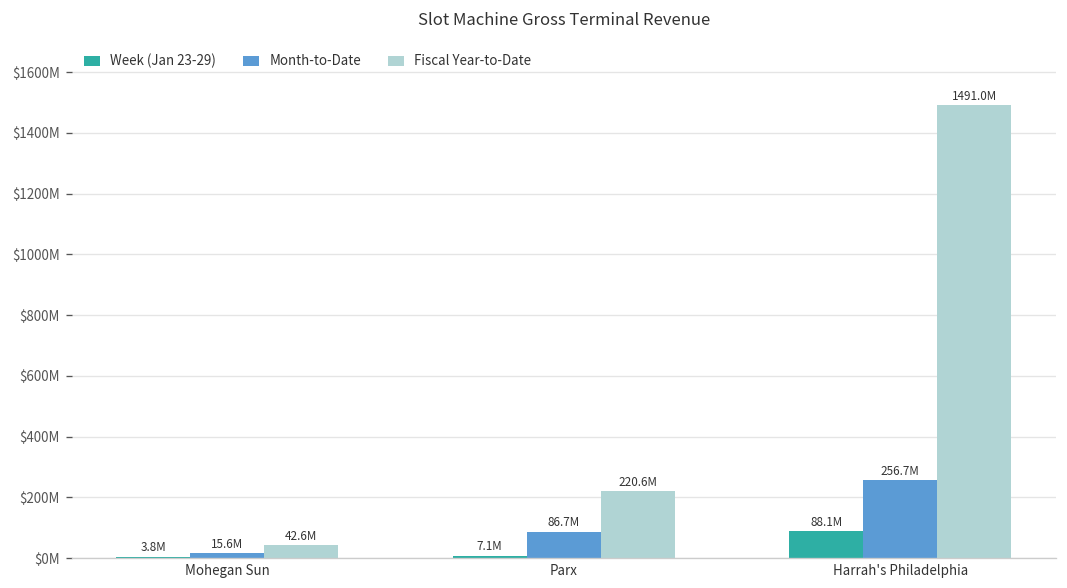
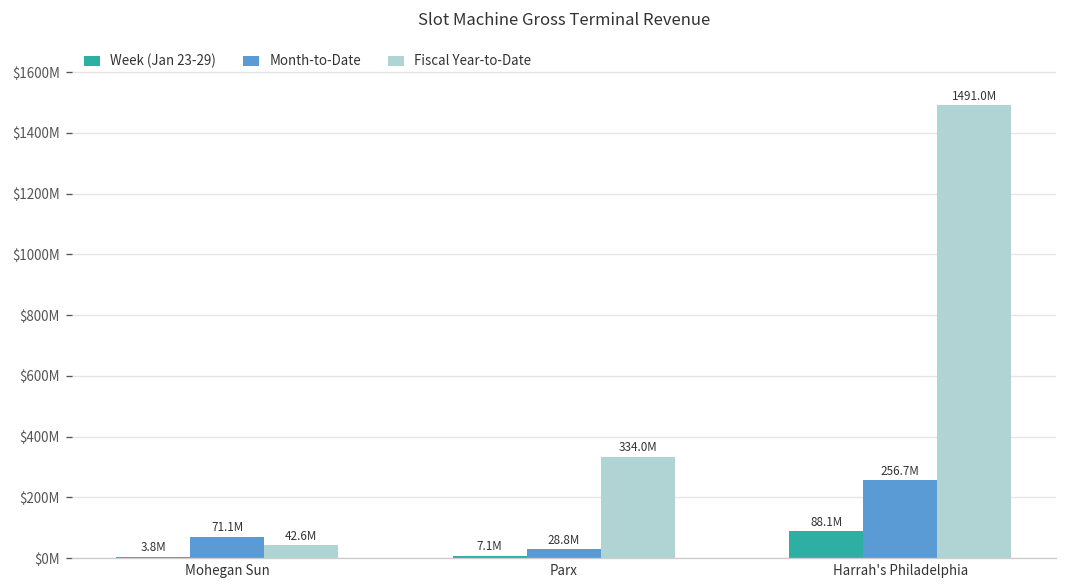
  {
    "Week (Jan 23-29)": {
      "Mohegan Sun": "3.8M",
      "Parx": "7.1M",
      "Harrah's Philadelphia": "88.1M"
    },
    "Month-to-Date": {
-     "Mohegan Sun": "15.6M",
-     "Parx": "86.7M",
+     "Mohegan Sun": "71.1M",
+     "Parx": "28.8M",
      "Harrah's Philadelphia": "256.7M"
    },
    "Fiscal Year-to-Date": {
      "Mohegan Sun": "42.6M",
-     "Parx": "220.6M",
+     "Parx": "334.0M",
      "Harrah's Philadelphia": "1491.0M"
    }
  }
